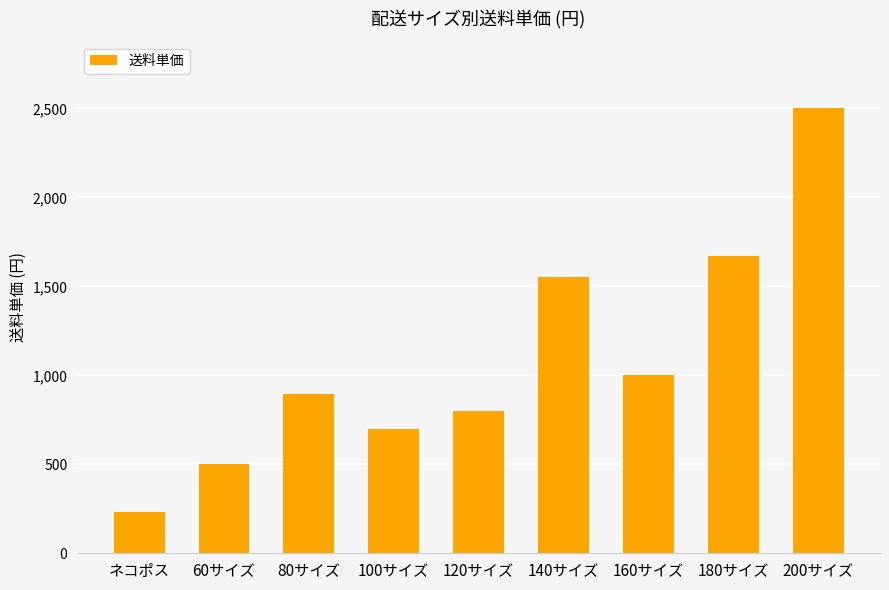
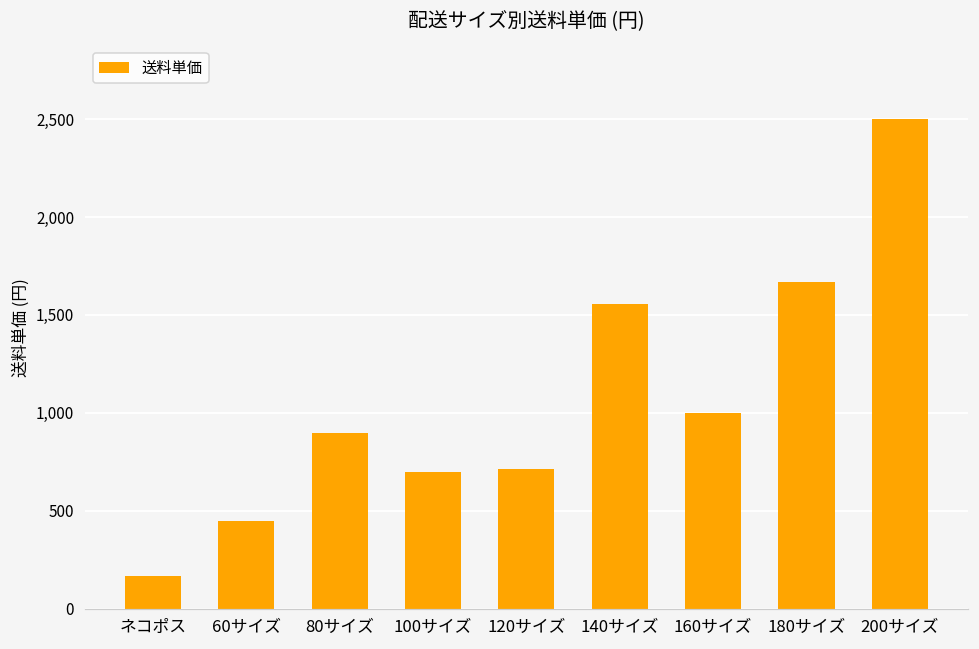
  {
-   "ネコポス": "230",
-   "60サイズ": "500",
+   "ネコポス": "170",
+   "60サイズ": "450",
    "80サイズ": "900",
    "100サイズ": "700",
-   "120サイズ": "800",
+   "120サイズ": "710",
    "140サイズ": "1,560",
    "160サイズ": "1,000",
    "180サイズ": "1,670",
    "200サイズ": "2,500"
  }
